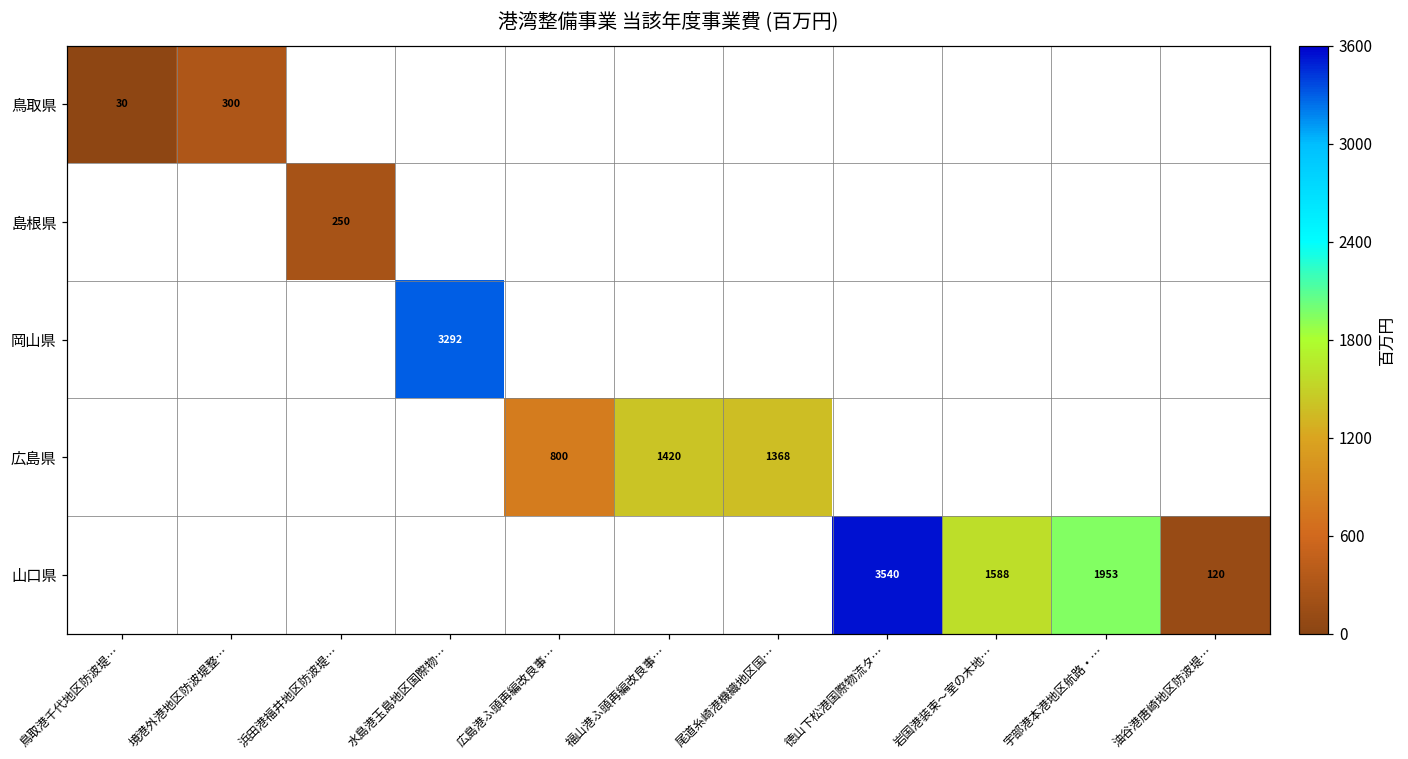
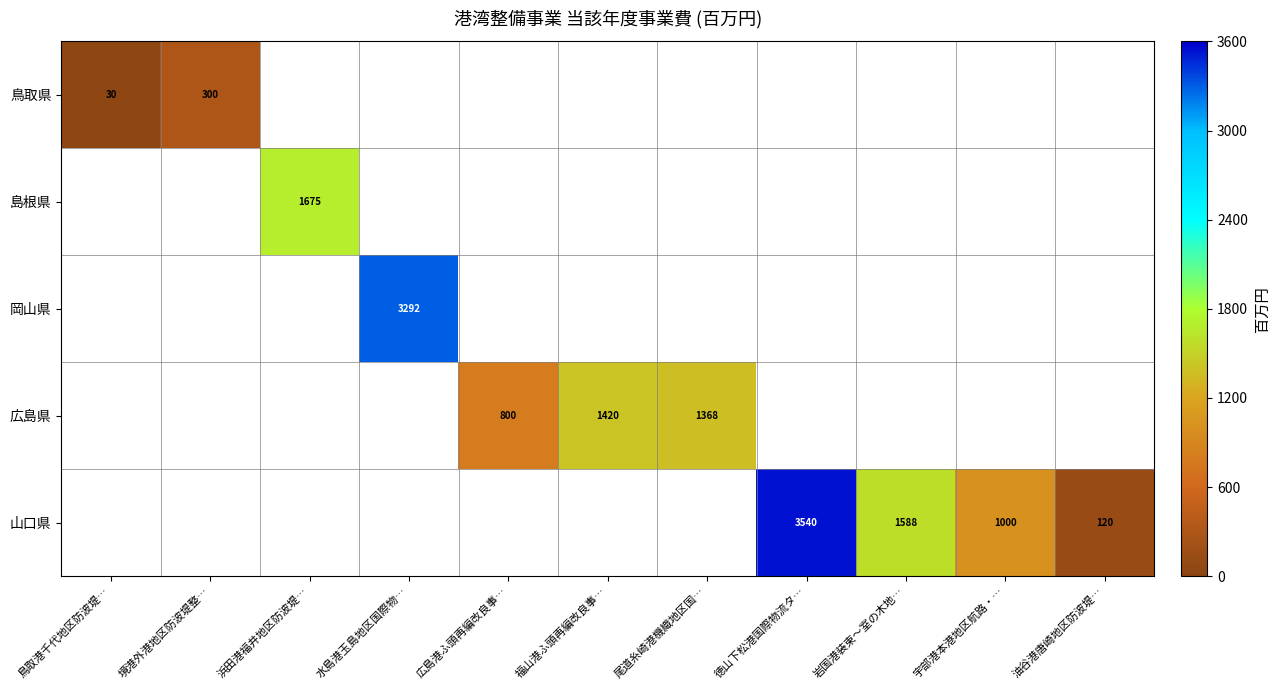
  {
    "鳥取県": {
      "鳥取港千代地区防波堤…": 30,
      "境港外港地区防波堤整…": 300
    },
    "島根県": {
-     "浜田港福井地区防波堤…": 250
+     "浜田港福井地区防波堤…": 1675
    },
    "岡山県": {
      "水島港玉島地区国際物…": 3292
    },
    "広島県": {
      "広島港ふ頭再編改良事…": 800,
      "福山港ふ頭再編改良事…": 1420,
      "尾道糸崎港機織地区国…": 1368
    },
    "山口県": {
      "徳山下松港国際物流タ…": 3540,
      "岩国港装束～室の木地…": 1588,
-     "宇部港本港地区航路・…": 1953,
+     "宇部港本港地区航路・…": 1000,
      "油谷港唐崎地区防波堤…": 120
    }
  }
